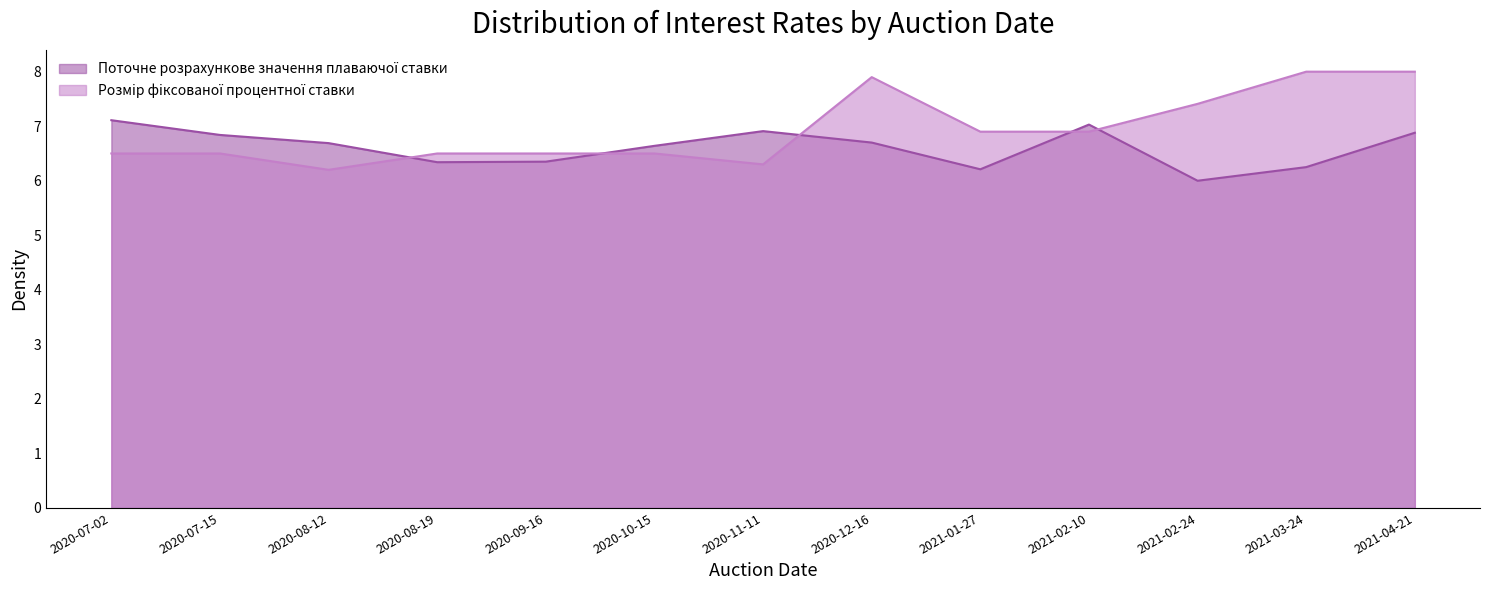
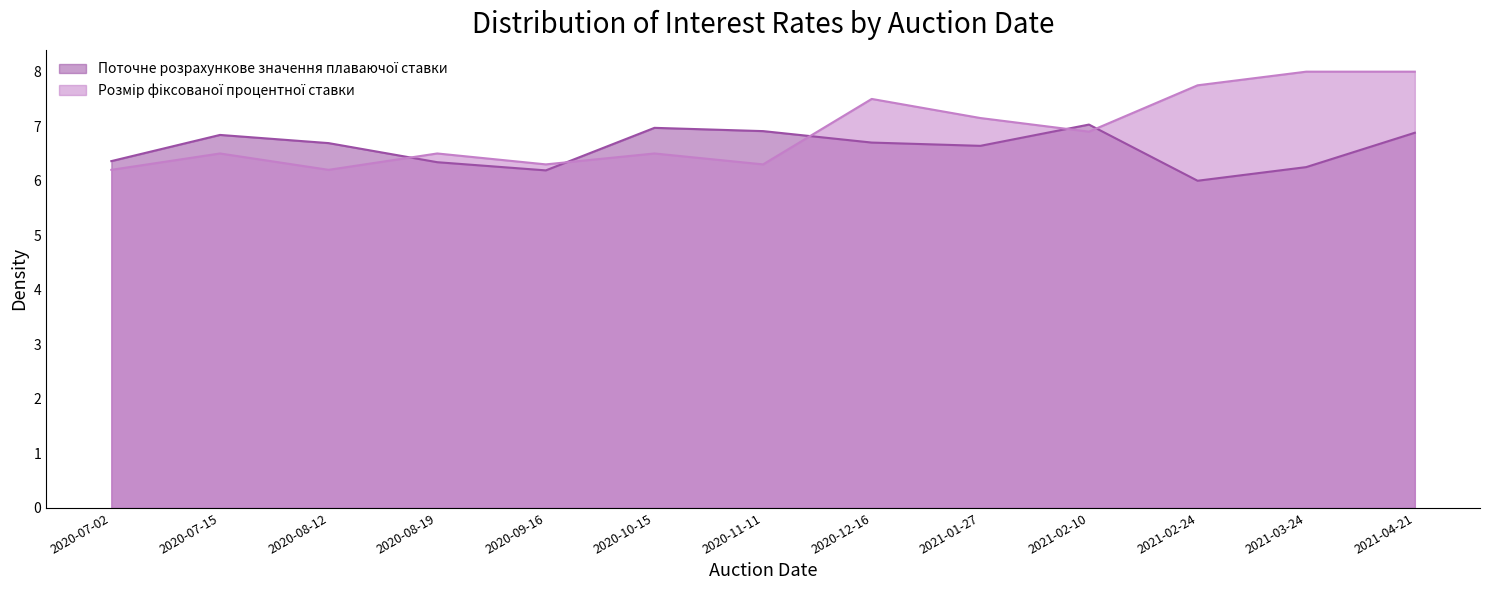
  {
    "Поточне розрахункове значення плаваючої ставки": {
-     "2020-07-02": 7.1,
+     "2020-07-02": 6.4,
      "2020-07-15": 6.8,
      "2020-08-12": 6.7,
      "2020-08-19": 6.3,
-     "2020-09-16": 6.4,
-     "2020-10-15": 6.6,
+     "2020-09-16": 6.2,
+     "2020-10-15": 7.0,
      "2020-11-11": 6.9,
      "2020-12-16": 6.7,
-     "2021-01-27": 6.2,
+     "2021-01-27": 6.6,
      "2021-02-10": 7.0,
      "2021-02-24": 6.0,
      "2021-03-24": 6.3,
      "2021-04-21": 6.9
    },
    "Розмір фіксованої процентної ставки": {
-     "2020-07-02": 6.5,
+     "2020-07-02": 6.2,
      "2020-07-15": 6.5,
      "2020-08-12": 6.2,
      "2020-08-19": 6.5,
-     "2020-09-16": 6.5,
+     "2020-09-16": 6.3,
      "2020-10-15": 6.5,
      "2020-11-11": 6.3,
-     "2020-12-16": 7.9,
-     "2021-01-27": 6.9,
+     "2020-12-16": 7.5,
+     "2021-01-27": 7.2,
      "2021-02-10": 6.9,
-     "2021-02-24": 7.4,
+     "2021-02-24": 7.8,
      "2021-03-24": 8.0,
      "2021-04-21": 8.0
    }
  }
